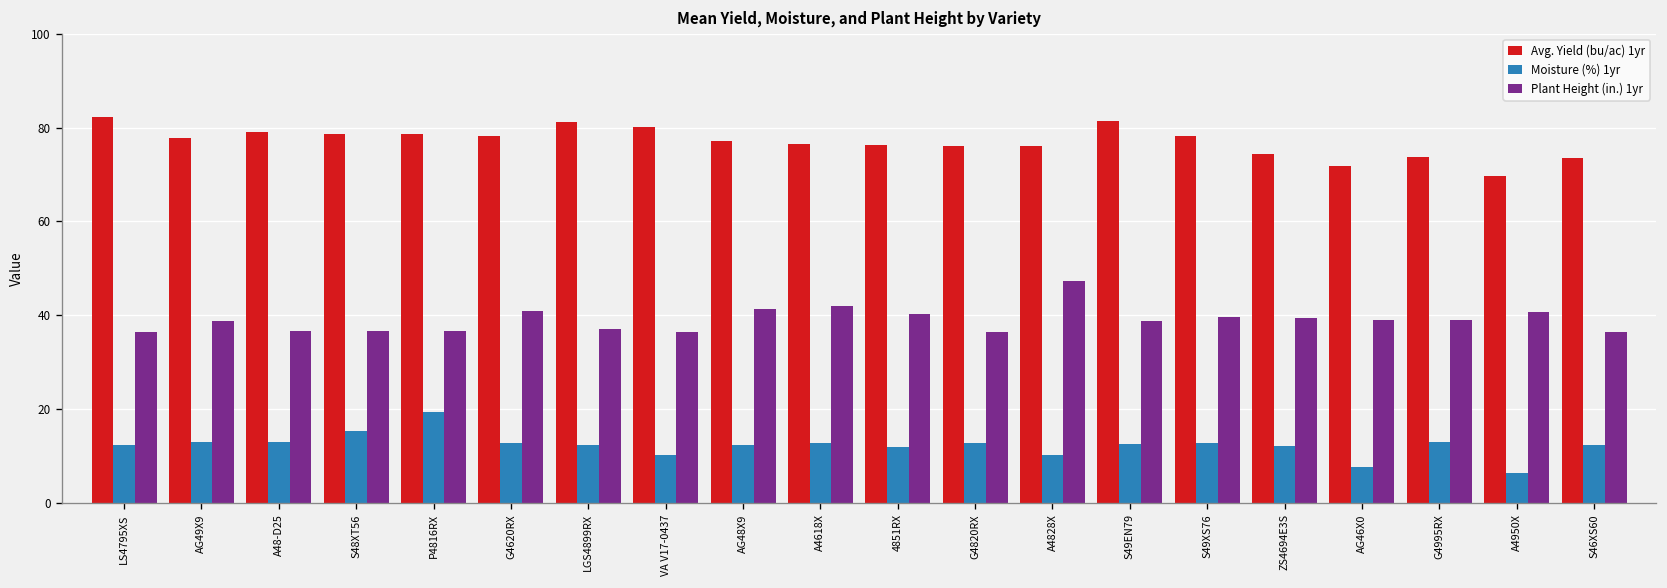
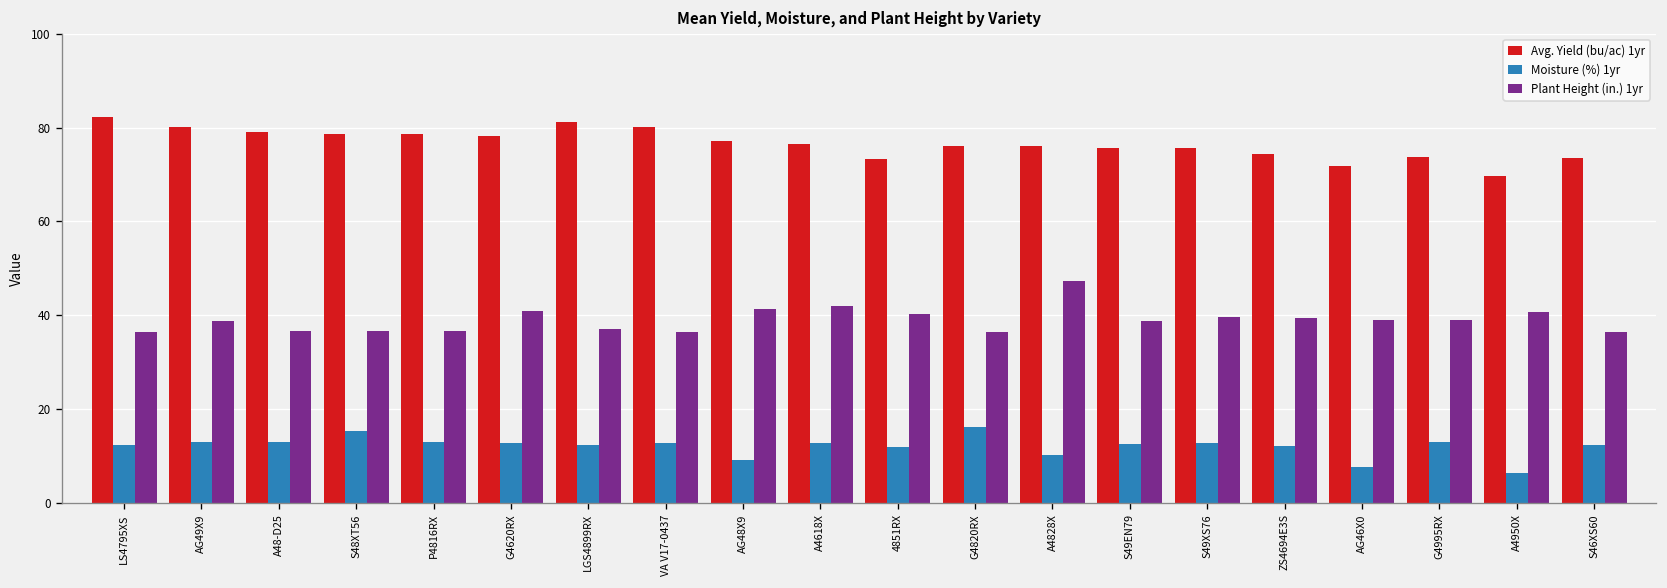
  {
    "Avg. Yield (bu/ac) 1yr": {
      "LS4795XS": 82,
-     "AG49X9": 78,
+     "AG49X9": 80,
      "A48-D25": 79,
      "S48XT56": 79,
      "P4816RX": 79,
      "G4620RX": 78,
      "LGS4899RX": 81,
      "VA V17-0437": 80,
      "AG48X9": 77,
      "A4618X": 77,
-     "4851RX": 76,
+     "4851RX": 73,
      "G4820RX": 76,
      "A4828X": 76,
-     "S49EN79": 81,
-     "S49XS76": 78,
+     "S49EN79": 76,
+     "S49XS76": 76,
      "ZS4694E3S": 74,
      "AG46X0": 72,
      "G4995RX": 74,
      "A4950X": 70,
      "S46XS60": 74
    },
    "Moisture (%) 1yr": {
      "LS4795XS": 12,
      "AG49X9": 13,
      "A48-D25": 13,
      "S48XT56": 15,
-     "P4816RX": 19,
+     "P4816RX": 13,
      "G4620RX": 13,
      "LGS4899RX": 12,
-     "VA V17-0437": 10,
-     "AG48X9": 12,
+     "VA V17-0437": 13,
+     "AG48X9": 9,
      "A4618X": 13,
      "4851RX": 12,
-     "G4820RX": 13,
+     "G4820RX": 16,
      "A4828X": 10,
      "S49EN79": 13,
      "S49XS76": 13,
      "ZS4694E3S": 12,
      "AG46X0": 8,
      "G4995RX": 13,
      "A4950X": 6,
      "S46XS60": 12
    },
    "Plant Height (in.) 1yr": {
      "LS4795XS": 36,
      "AG49X9": 39,
      "A48-D25": 37,
      "S48XT56": 37,
      "P4816RX": 37,
      "G4620RX": 41,
      "LGS4899RX": 37,
      "VA V17-0437": 36,
      "AG48X9": 41,
      "A4618X": 42,
      "4851RX": 40,
      "G4820RX": 36,
      "A4828X": 47,
      "S49EN79": 39,
      "S49XS76": 40,
      "ZS4694E3S": 39,
      "AG46X0": 39,
      "G4995RX": 39,
      "A4950X": 41,
      "S46XS60": 36
    }
  }
